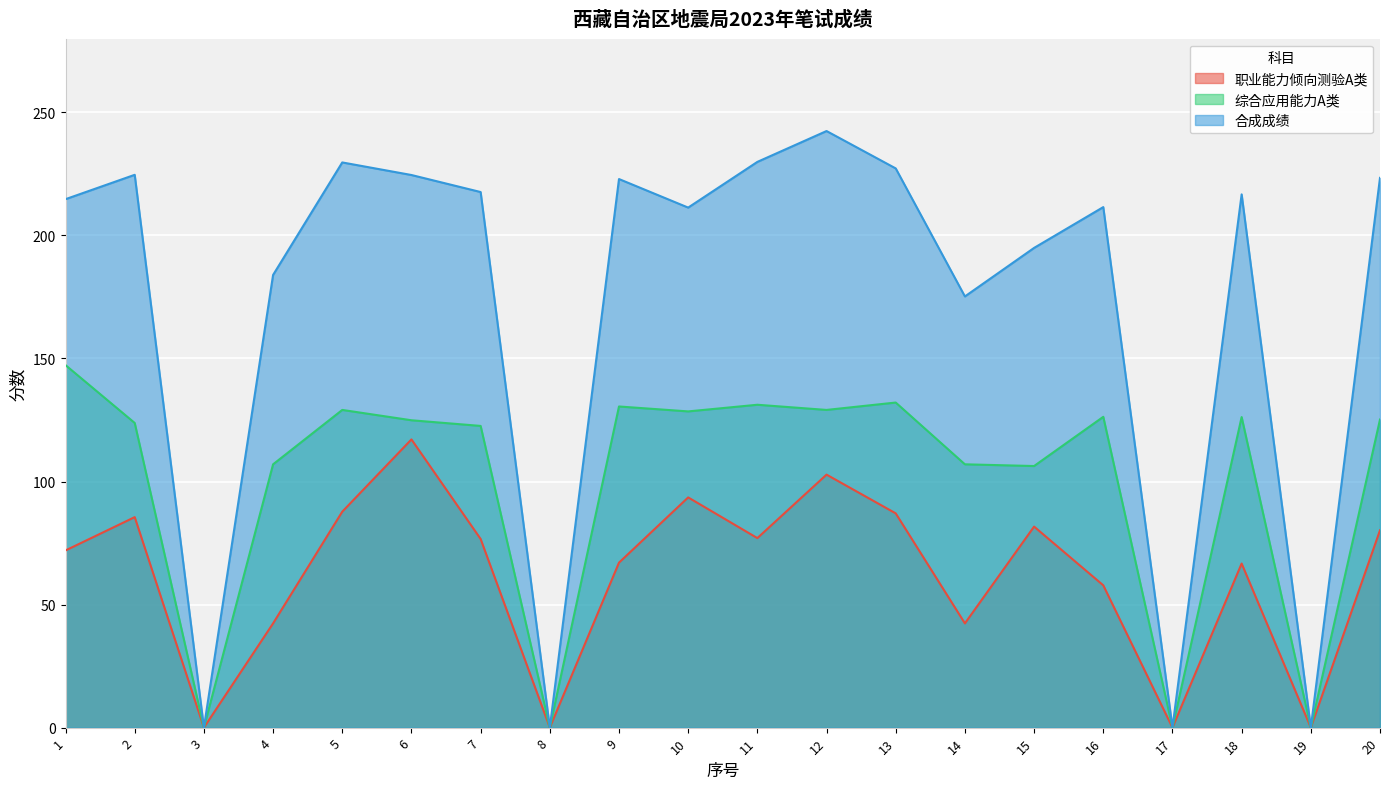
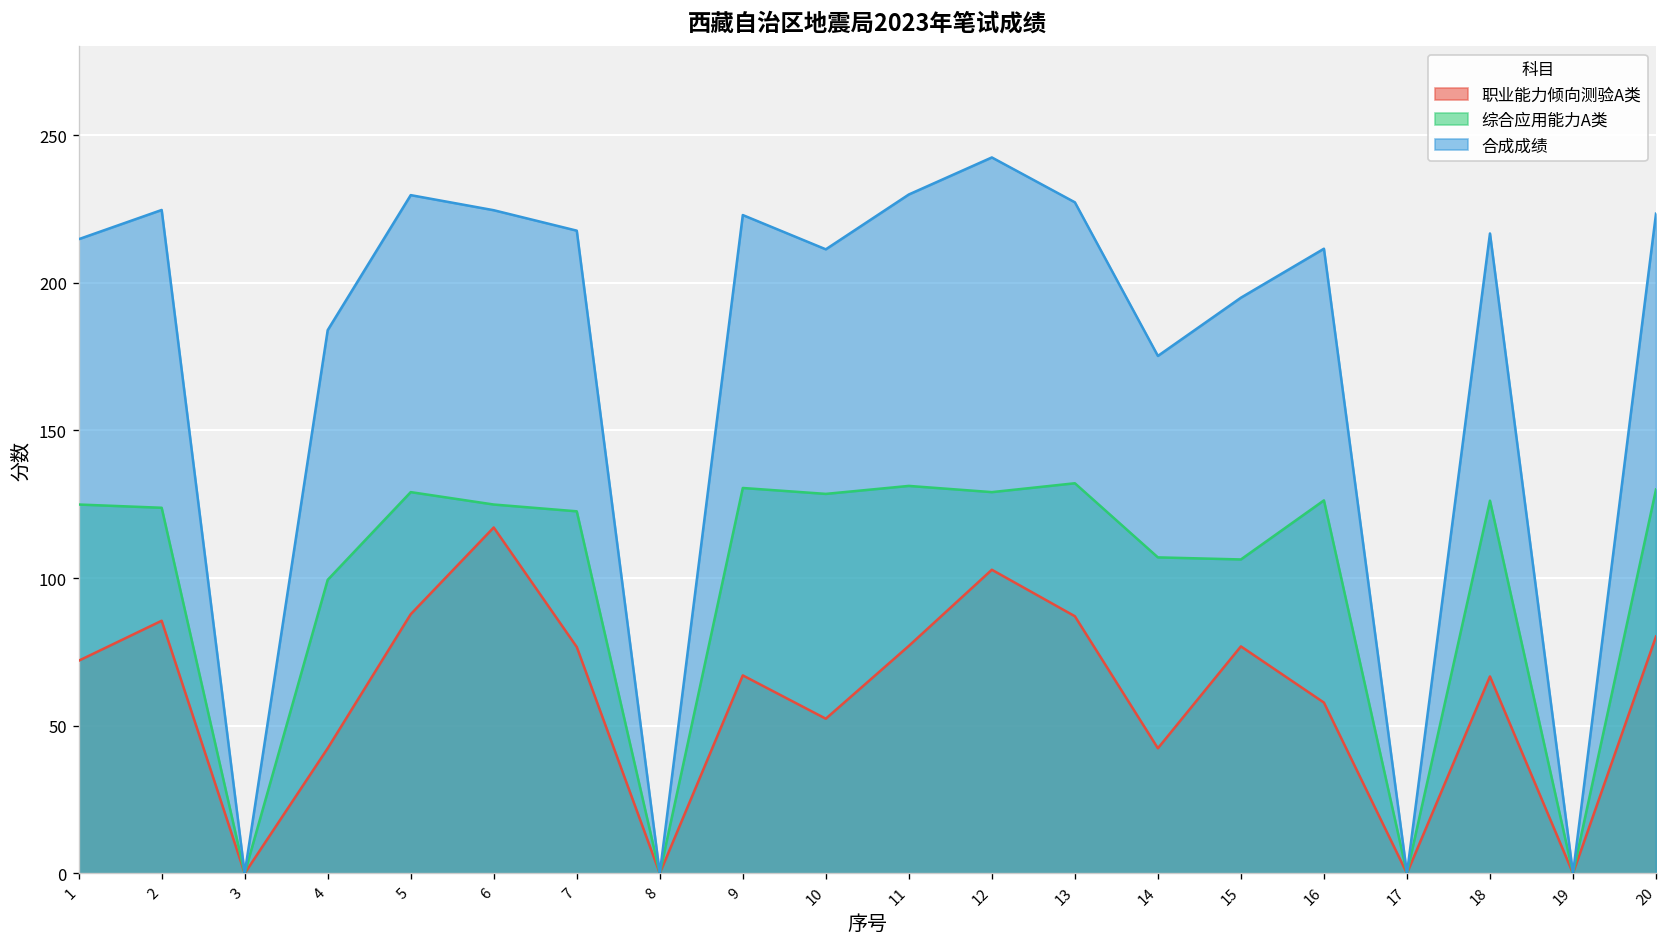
  {
    "职业能力倾向测验A类": {
      "1": 72,
      "2": 86,
      "4": 42,
      "5": 88,
      "6": 117,
      "7": 77,
      "9": 67,
-     "10": 94,
+     "10": 52,
      "11": 77,
      "12": 103,
      "13": 87,
      "14": 42,
-     "15": 82,
+     "15": 77,
      "16": 58,
      "18": 67,
      "20": 80
    },
    "综合应用能力A类": {
-     "1": 147,
+     "1": 125,
      "2": 124,
-     "4": 107,
+     "4": 99,
      "5": 129,
      "6": 125,
      "7": 123,
      "9": 131,
      "10": 129,
      "11": 131,
      "12": 129,
      "13": 132,
      "14": 107,
      "15": 106,
      "16": 126,
      "18": 126,
-     "20": 125
+     "20": 130
    },
    "合成成绩": {
      "1": 215,
      "2": 225,
      "4": 184,
      "5": 230,
      "6": 225,
      "7": 218,
      "9": 223,
      "10": 211,
      "11": 230,
      "12": 242,
      "13": 227,
      "14": 175,
      "15": 195,
      "16": 212,
      "18": 217,
      "20": 223
    }
  }
